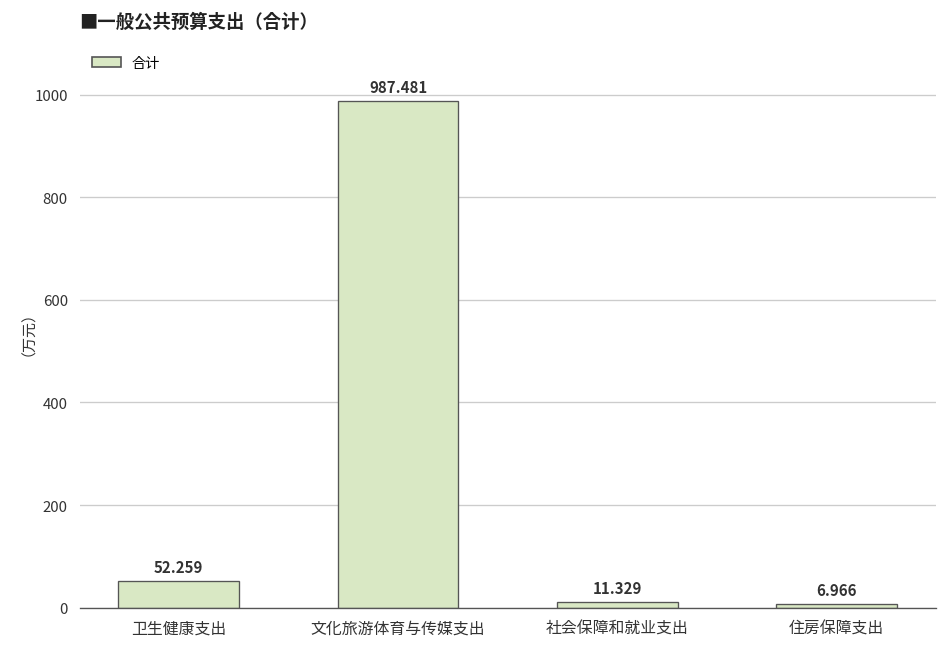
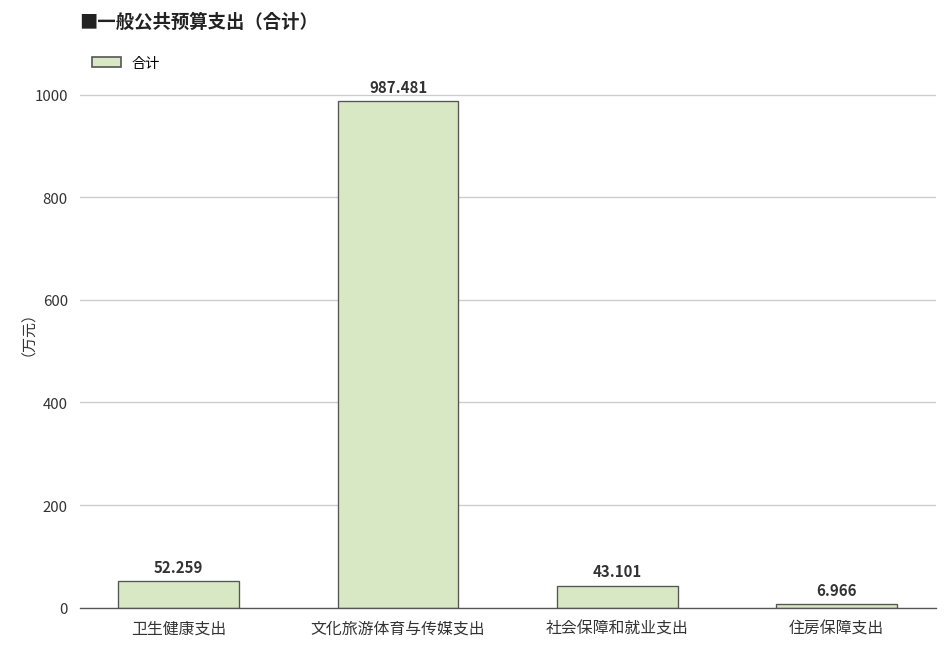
  {
    "卫生健康支出": 52.259,
    "文化旅游体育与传媒支出": 987.481,
-   "社会保障和就业支出": 11.329,
+   "社会保障和就业支出": 43.101,
    "住房保障支出": 6.966
  }
